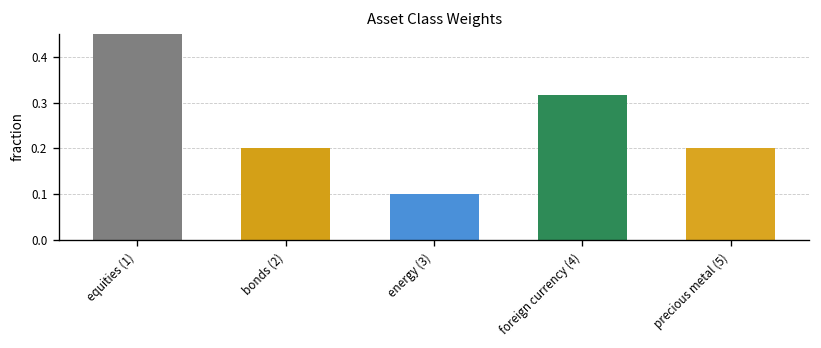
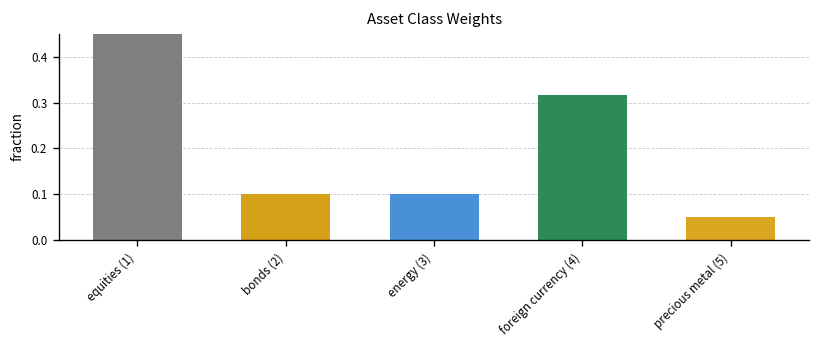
  {
-   "bonds (2)": 0.2,
+   "bonds (2)": 0.1,
    "energy (3)": 0.10,
    "foreign currency (4)": 0.32,
-   "precious metal (5)": 0.20
+   "precious metal (5)": 0.05
  }
